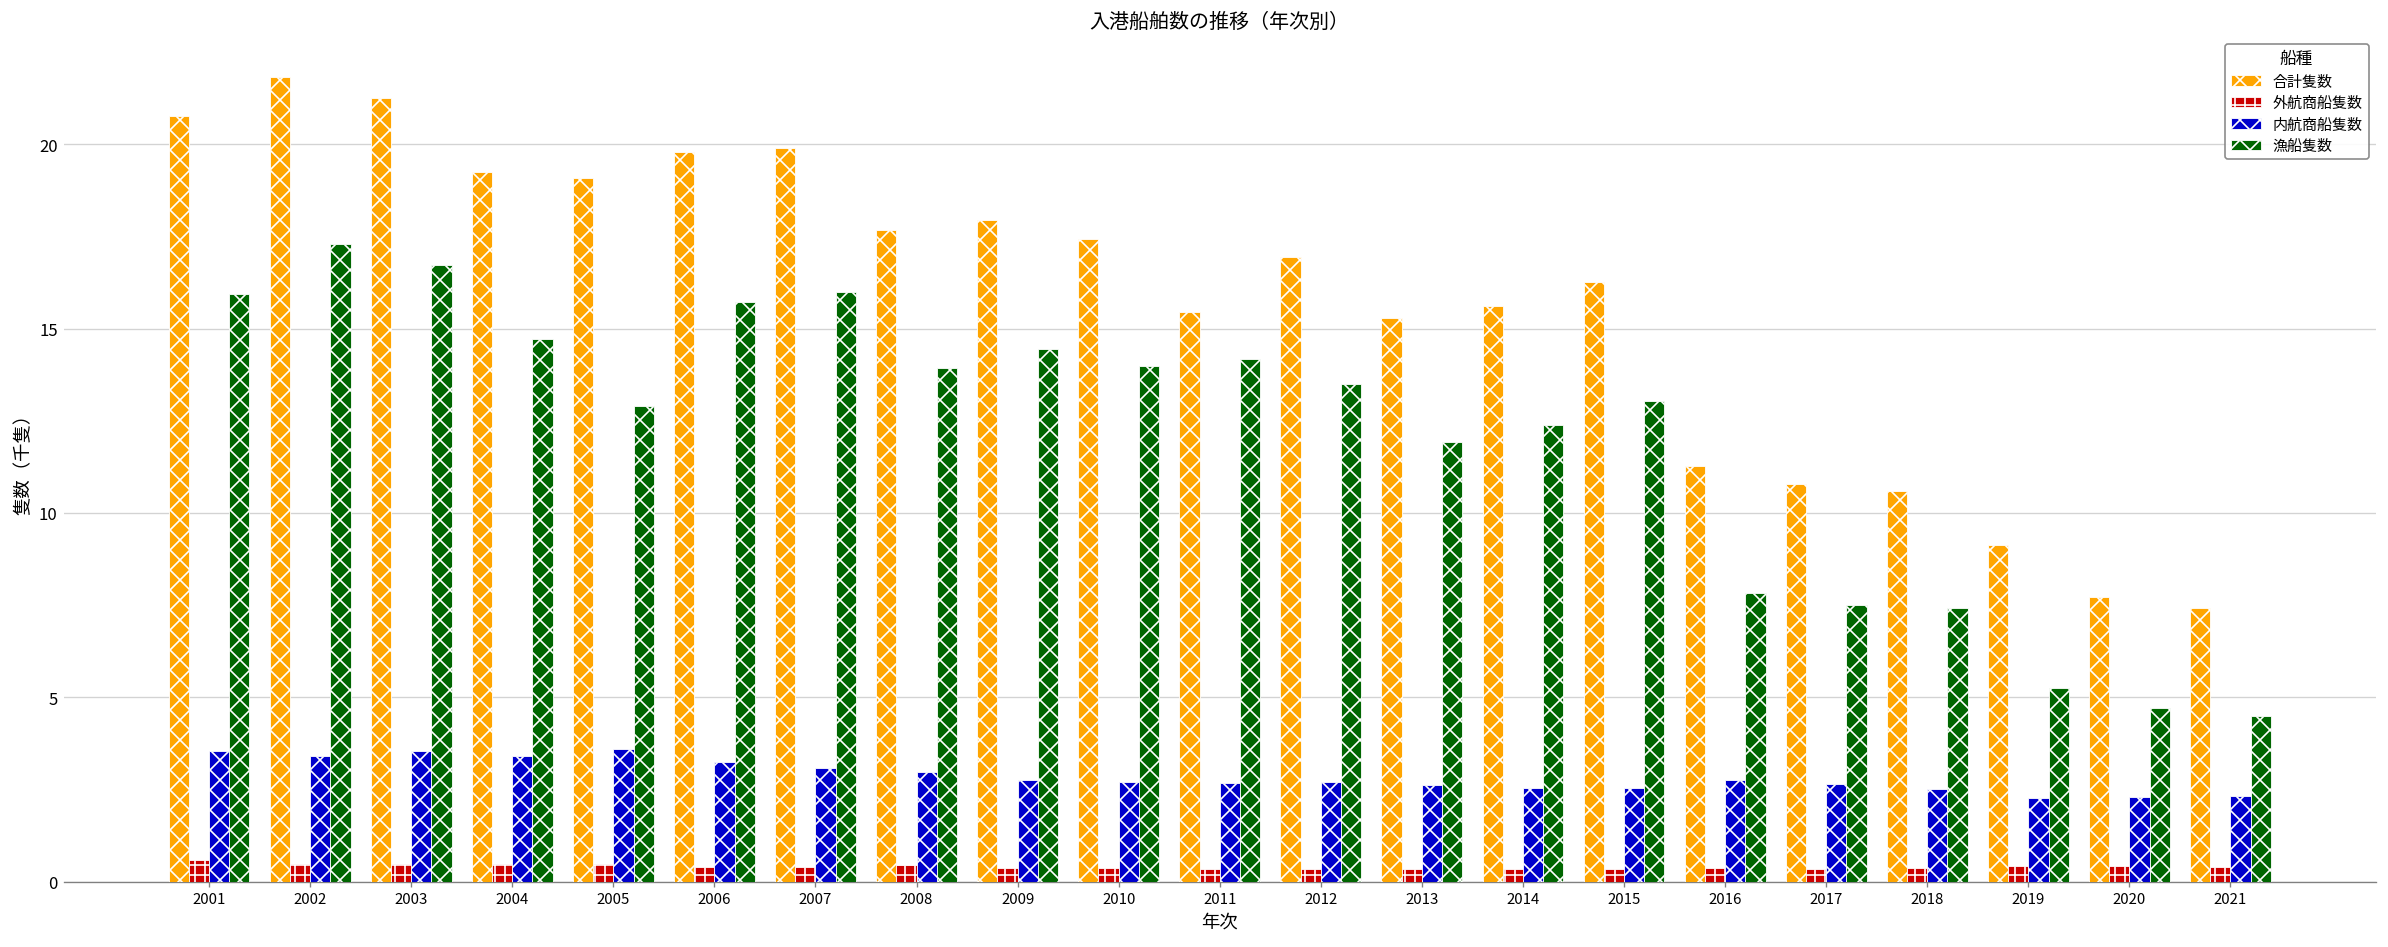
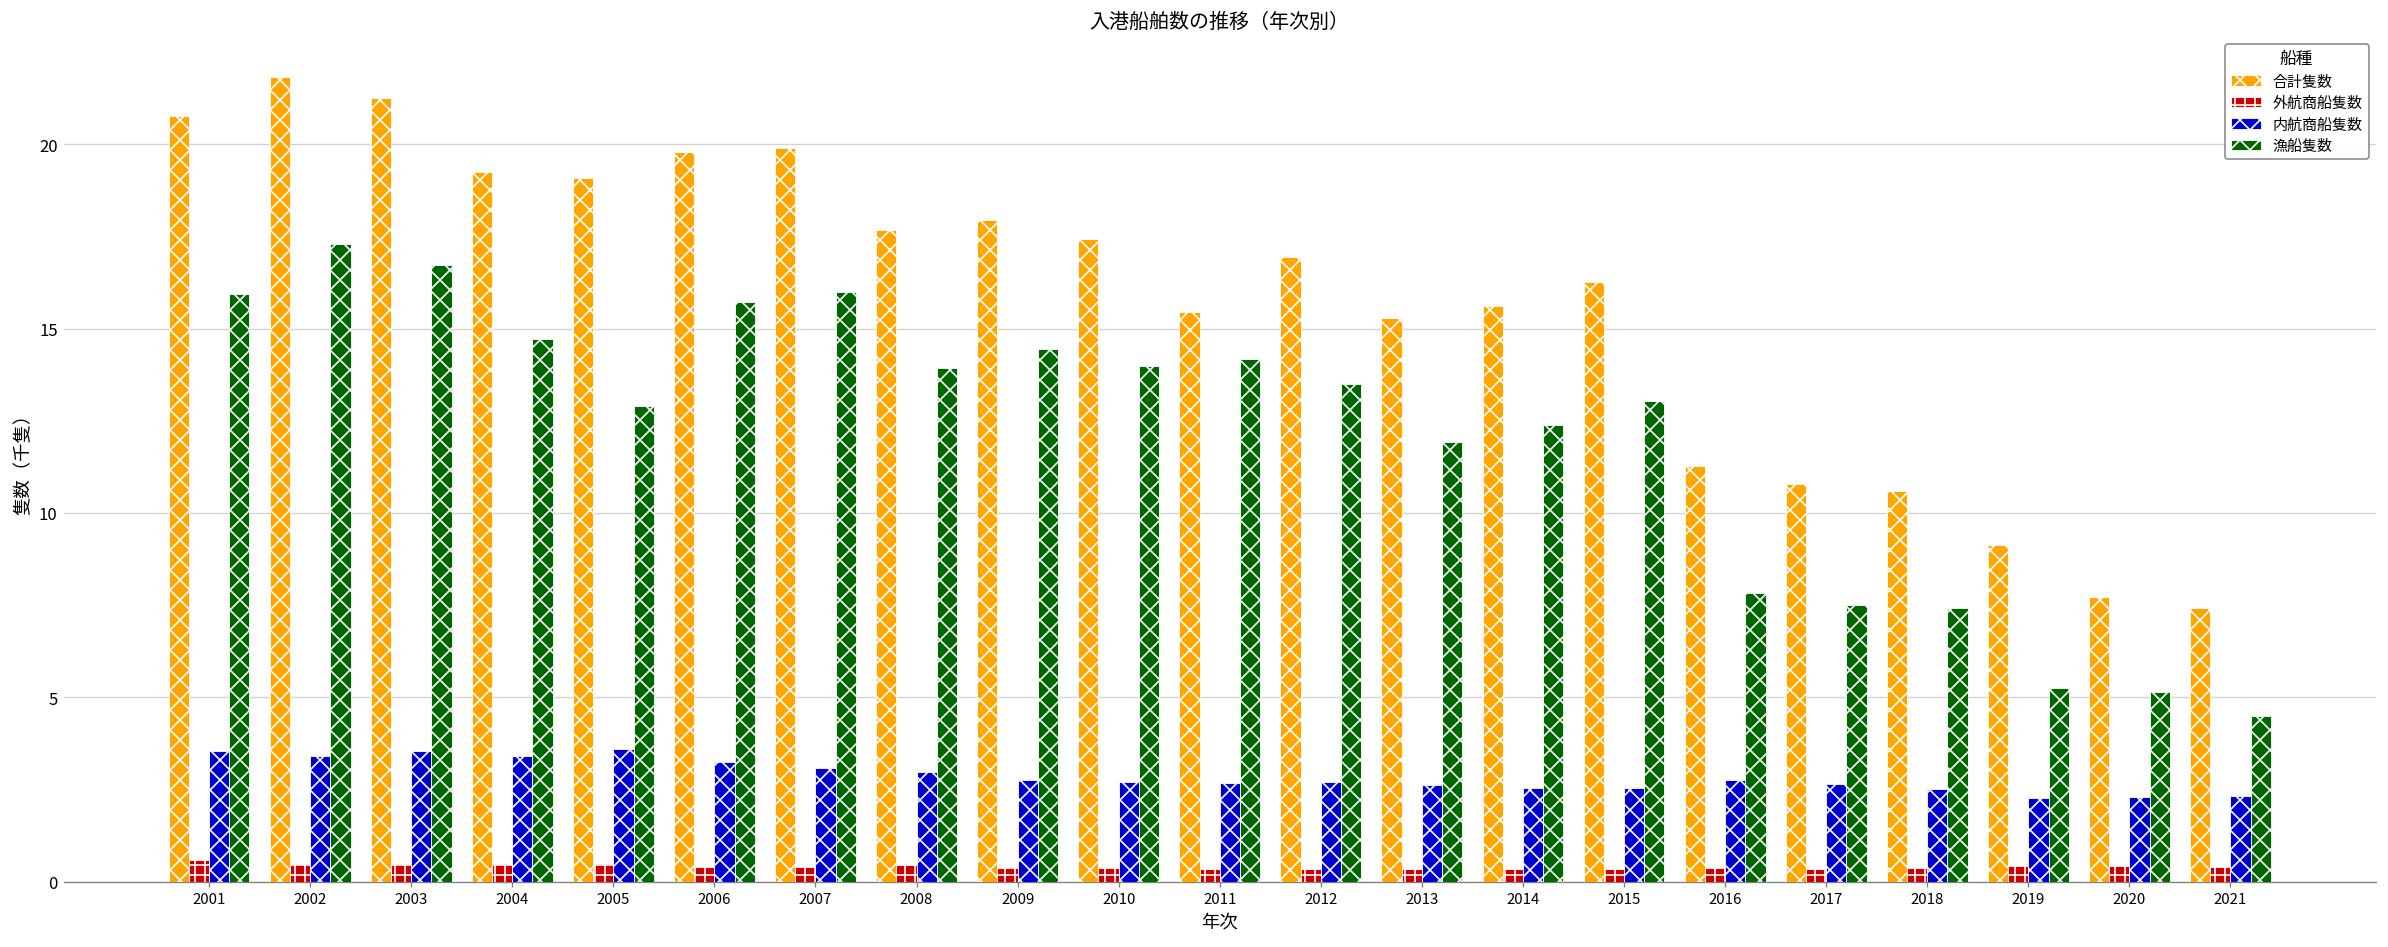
  {
    "合計隻数": {
      "2001": 20.8,
      "2002": 21.8,
      "2003": 21.2,
      "2004": 19.2,
      "2005": 19.1,
      "2006": 19.8,
      "2007": 19.9,
      "2008": 17.7,
      "2009": 17.9,
      "2010": 17.4,
      "2011": 15.4,
      "2012": 16.9,
      "2013": 15.3,
      "2014": 15.6,
      "2015": 16.3,
      "2016": 11.3,
      "2017": 10.8,
      "2018": 10.6,
      "2019": 9.1,
      "2020": 7.7,
      "2021": 7.4
    },
    "外航商船隻数": {
      "2001": 0.6,
      "2002": 0.5,
      "2003": 0.5,
      "2004": 0.5,
      "2005": 0.5,
      "2006": 0.4,
      "2007": 0.4,
      "2008": 0.5,
      "2009": 0.4,
      "2010": 0.4,
      "2011": 0.3,
      "2012": 0.3,
      "2013": 0.3,
      "2014": 0.3,
      "2015": 0.3,
      "2016": 0.4,
      "2017": 0.3,
      "2018": 0.4,
      "2019": 0.4,
      "2020": 0.4,
      "2021": 0.4
    },
    "内航商船隻数": {
      "2001": 3.5,
      "2002": 3.4,
      "2003": 3.5,
      "2004": 3.4,
      "2005": 3.6,
      "2006": 3.2,
      "2007": 3.1,
      "2008": 3.0,
      "2009": 2.8,
      "2010": 2.7,
      "2011": 2.7,
      "2012": 2.7,
      "2013": 2.6,
      "2014": 2.5,
      "2015": 2.5,
      "2016": 2.8,
      "2017": 2.6,
      "2018": 2.5,
      "2019": 2.3,
      "2020": 2.3,
      "2021": 2.3
    },
    "漁船隻数": {
      "2001": 15.9,
      "2002": 17.3,
      "2003": 16.7,
      "2004": 14.7,
      "2005": 12.9,
      "2006": 15.7,
      "2007": 16.0,
      "2008": 13.9,
      "2009": 14.4,
      "2010": 14.0,
      "2011": 14.2,
      "2012": 13.5,
      "2013": 11.9,
      "2014": 12.4,
      "2015": 13.0,
      "2016": 7.8,
      "2017": 7.5,
      "2018": 7.4,
      "2019": 5.3,
-     "2020": 4.7,
+     "2020": 5.1,
      "2021": 4.5
    }
  }
